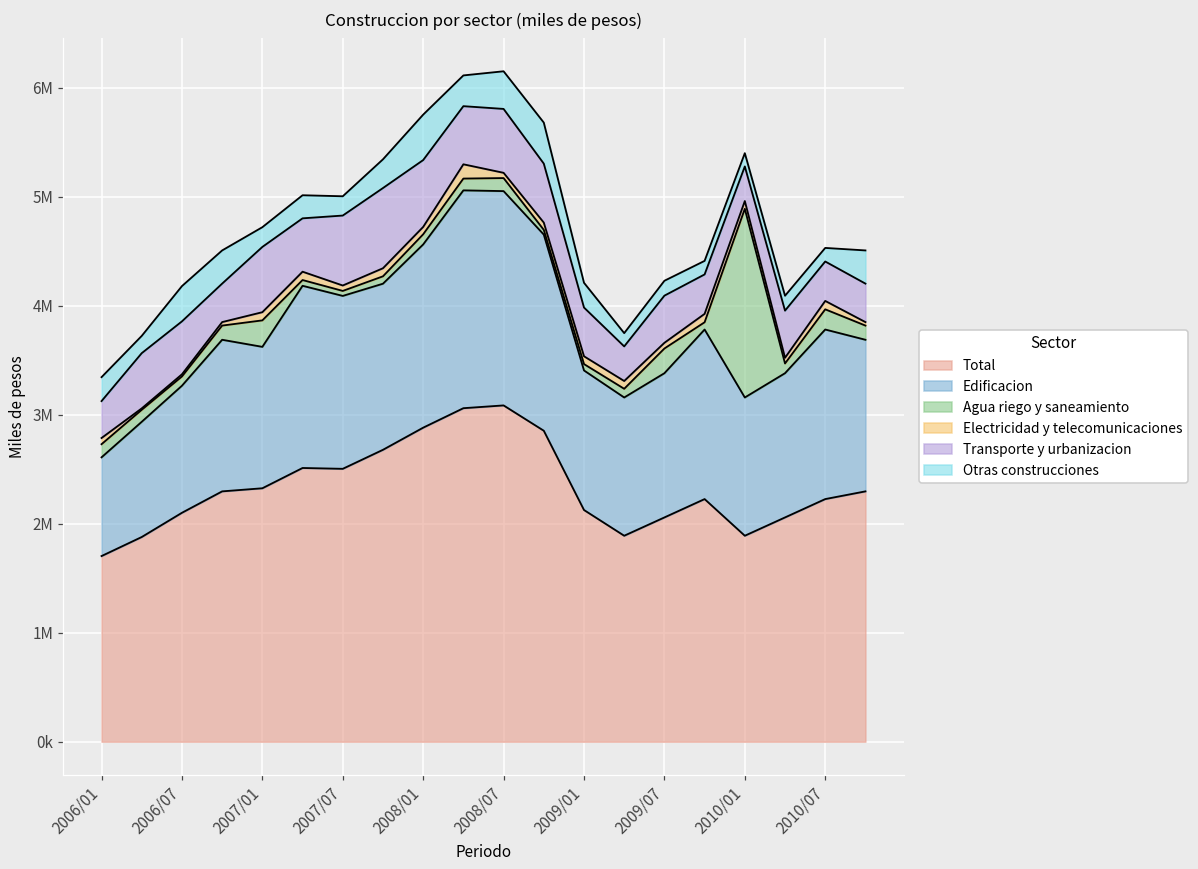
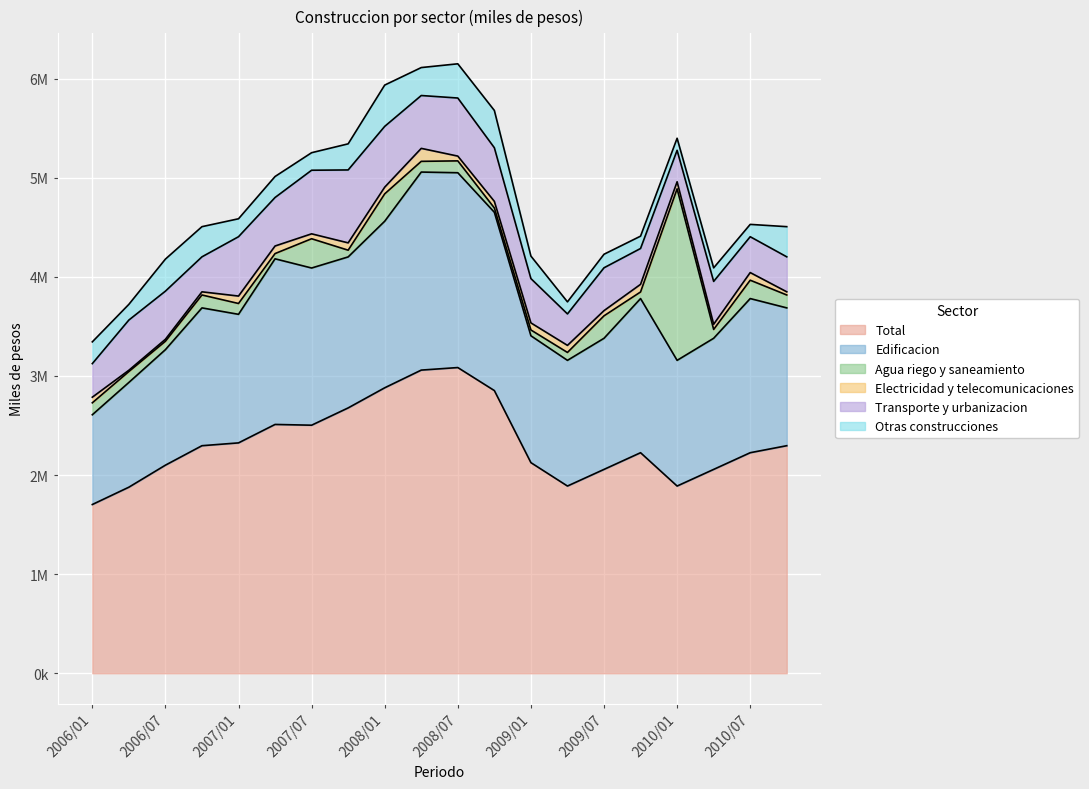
  {
    "Agua riego y saneamiento": {
      "2006/01": 100000,
-     "2007/01": 200000,
-     "2007/07": 0,
-     "2008/01": 100000,
+     "2007/01": 100000,
+     "2007/07": 300000,
+     "2008/01": 300000,
      "2008/07": 100000,
      "2009/01": 100000,
      "2009/07": 200000,
      "2010/01": 1700000,
      "2010/07": 200000
    }
  }
